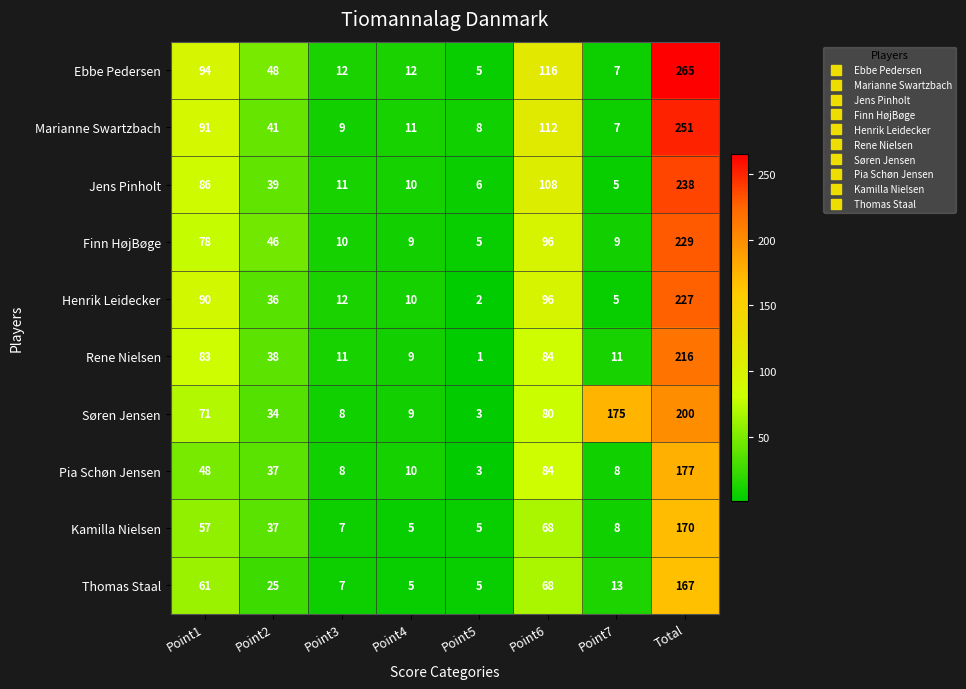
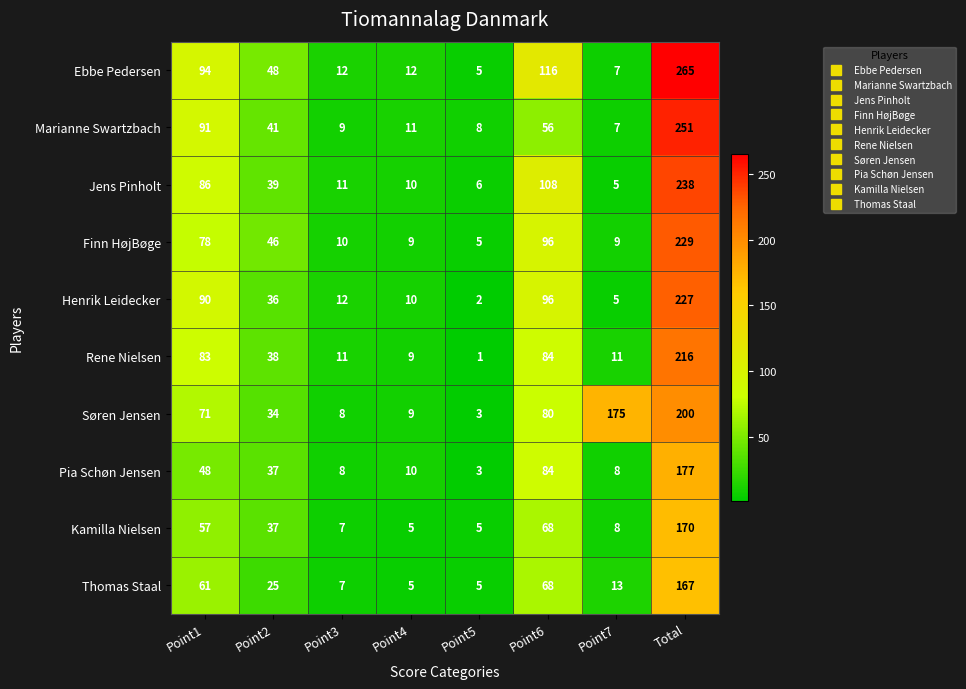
  {
    "Ebbe Pedersen": {
      "Point1": 94,
      "Point2": 48,
      "Point3": 12,
      "Point4": 12,
      "Point5": 5,
      "Point6": 116,
      "Point7": 7,
      "Total": 265
    },
    "Marianne Swartzbach": {
      "Point1": 91,
      "Point2": 41,
      "Point3": 9,
      "Point4": 11,
      "Point5": 8,
-     "Point6": 112,
+     "Point6": 56,
      "Point7": 7,
      "Total": 251
    },
    "Jens Pinholt": {
      "Point1": 86,
      "Point2": 39,
      "Point3": 11,
      "Point4": 10,
      "Point5": 6,
      "Point6": 108,
      "Point7": 5,
      "Total": 238
    },
    "Finn HøjBøge": {
      "Point1": 78,
      "Point2": 46,
      "Point3": 10,
      "Point4": 9,
      "Point5": 5,
      "Point6": 96,
      "Point7": 9,
      "Total": 229
    },
    "Henrik Leidecker": {
      "Point1": 90,
      "Point2": 36,
      "Point3": 12,
      "Point4": 10,
      "Point5": 2,
      "Point6": 96,
      "Point7": 5,
      "Total": 227
    },
    "Rene Nielsen": {
      "Point1": 83,
      "Point2": 38,
      "Point3": 11,
      "Point4": 9,
      "Point5": 1,
      "Point6": 84,
      "Point7": 11,
      "Total": 216
    },
    "Søren Jensen": {
      "Point1": 71,
      "Point2": 34,
      "Point3": 8,
      "Point4": 9,
      "Point5": 3,
      "Point6": 80,
      "Point7": 175,
      "Total": 200
    },
    "Pia Schøn Jensen": {
      "Point1": 48,
      "Point2": 37,
      "Point3": 8,
      "Point4": 10,
      "Point5": 3,
      "Point6": 84,
      "Point7": 8,
      "Total": 177
    },
    "Kamilla Nielsen": {
      "Point1": 57,
      "Point2": 37,
      "Point3": 7,
      "Point4": 5,
      "Point5": 5,
      "Point6": 68,
      "Point7": 8,
      "Total": 170
    },
    "Thomas Staal": {
      "Point1": 61,
      "Point2": 25,
      "Point3": 7,
      "Point4": 5,
      "Point5": 5,
      "Point6": 68,
      "Point7": 13,
      "Total": 167
    }
  }
